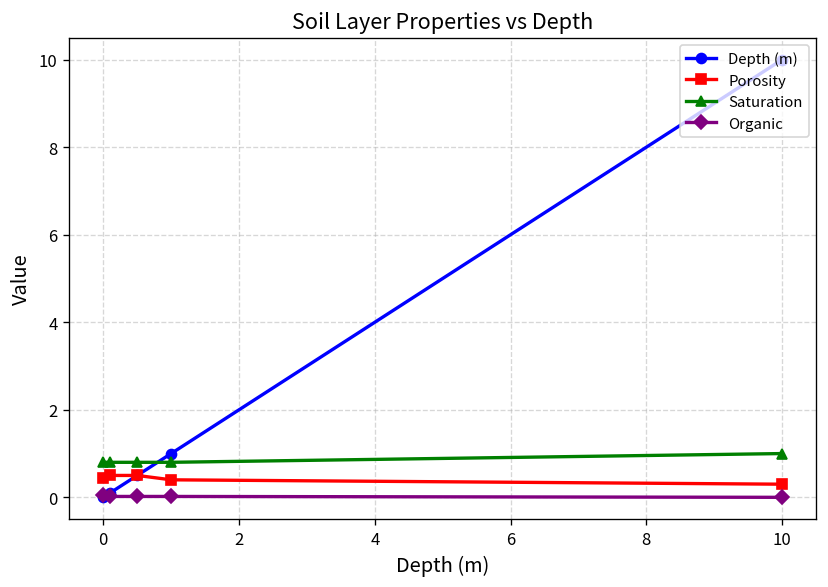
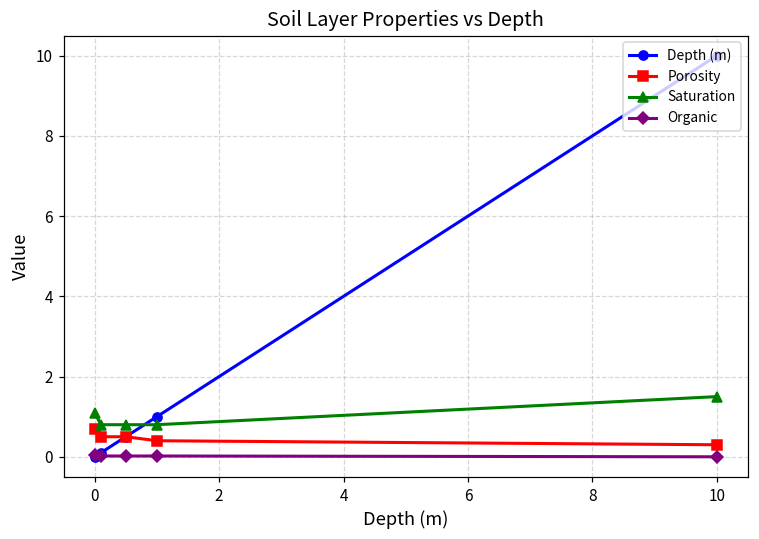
  {
    "Porosity": {
-     "0": 0.5,
+     "0": 0.7,
      "10": 0.3
    },
    "Saturation": {
-     "0": 0.8,
-     "10": 1.0
+     "0": 1.1,
+     "10": 1.5
    },
    "Organic": {
      "10": 0.0
    }
  }
